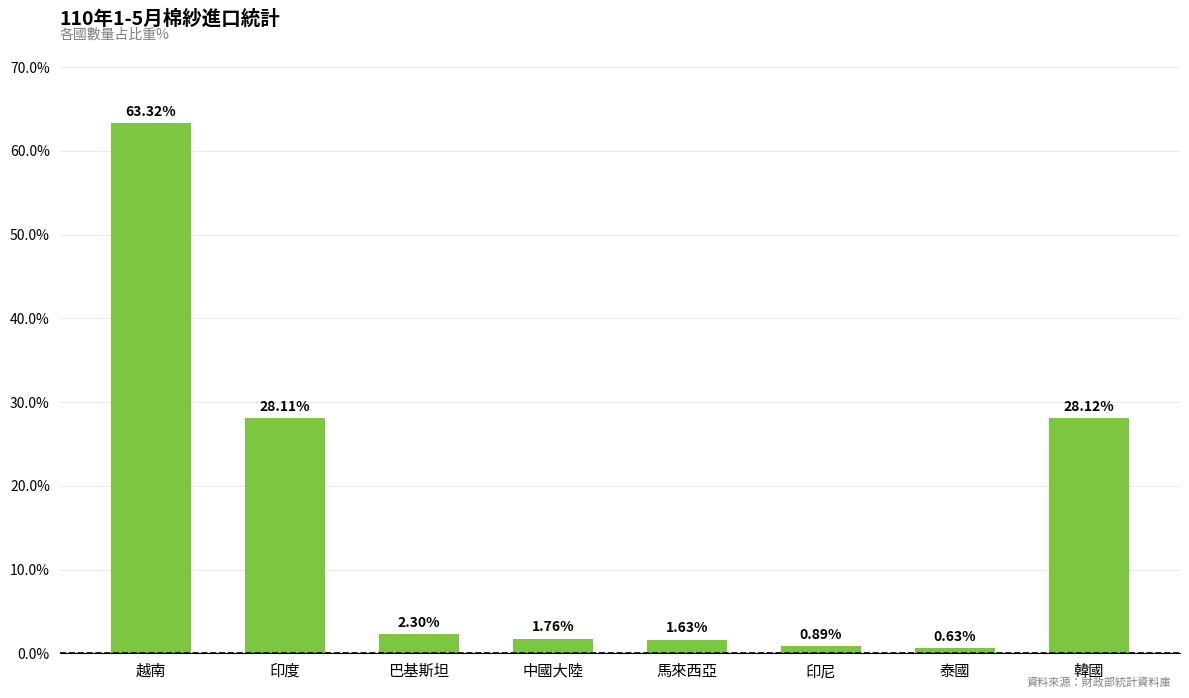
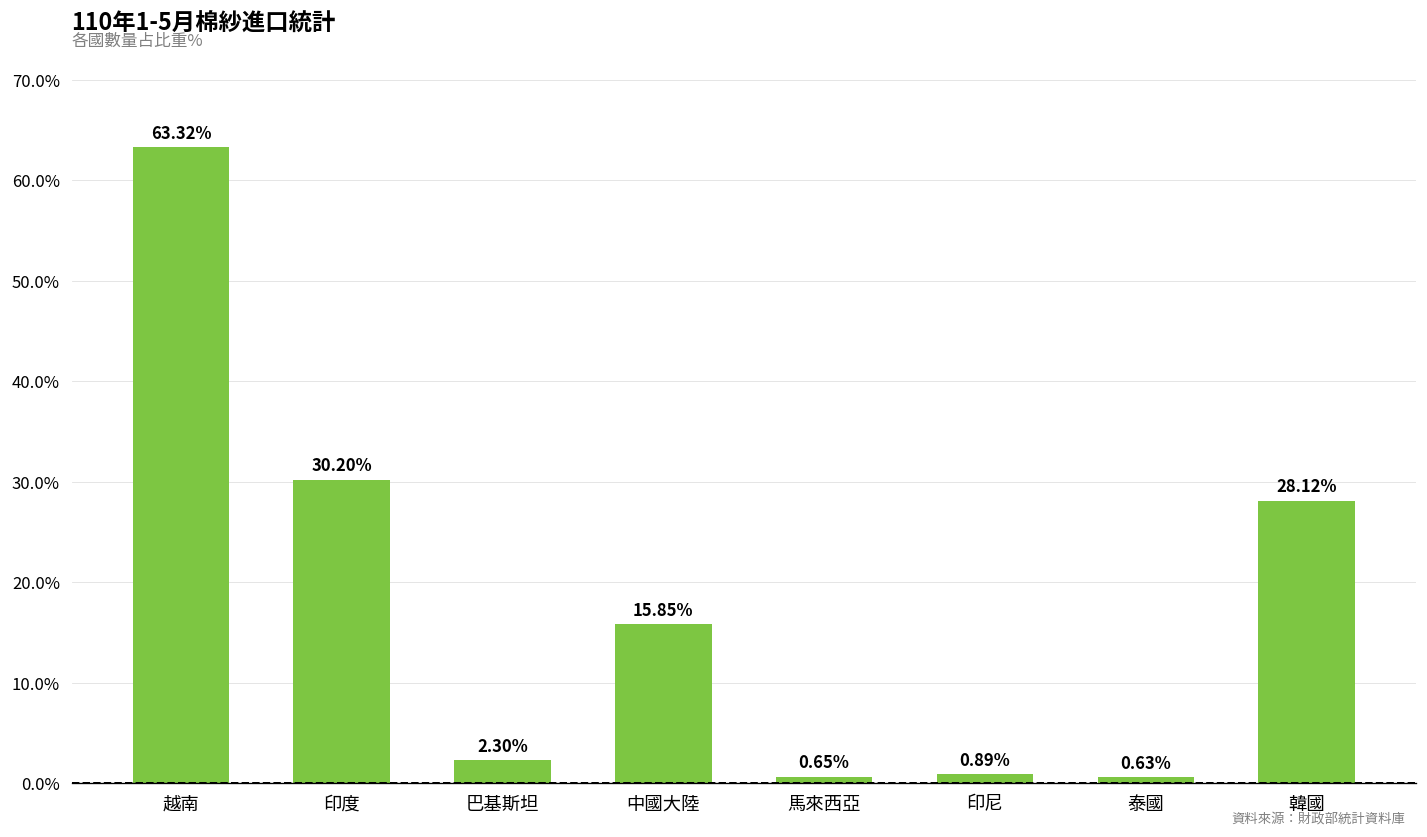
  {
    "越南": "63.32%",
-   "印度": "28.11%",
+   "印度": "30.20%",
    "巴基斯坦": "2.30%",
-   "中國大陸": "1.76%",
-   "馬來西亞": "1.63%",
+   "中國大陸": "15.85%",
+   "馬來西亞": "0.65%",
    "印尼": "0.89%",
    "泰國": "0.63%",
    "韓國": "28.12%"
  }
